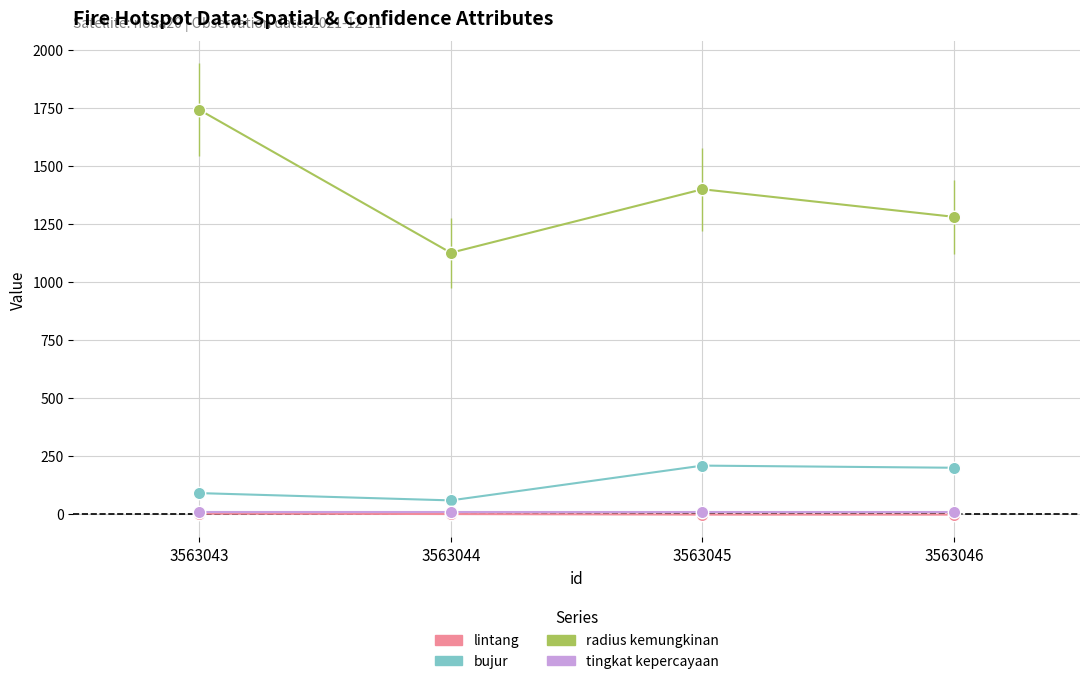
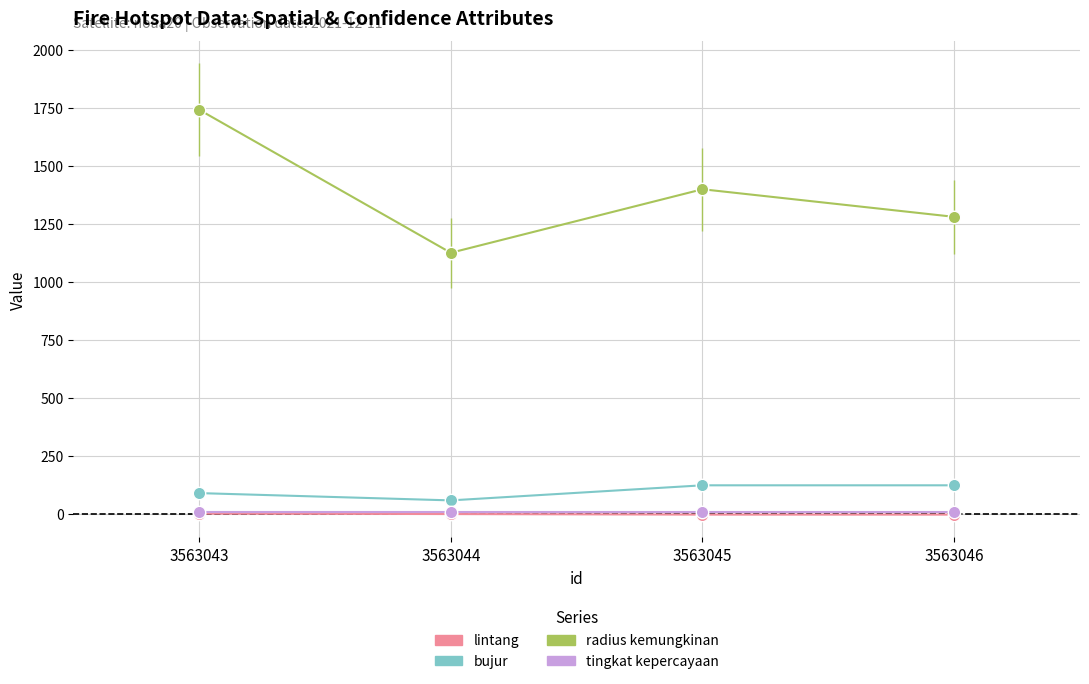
  {
    "lintang": {
      "3563045": 0,
      "3563046": 0
    },
    "bujur": {
      "3563043": 90,
      "3563044": 60,
-     "3563045": 210,
-     "3563046": 200
+     "3563045": 120,
+     "3563046": 120
    },
    "radius kemungkinan": {
      "3563043": 1740,
      "3563044": 1130,
      "3563045": 1400,
      "3563046": 1280
    },
    "tingkat kepercayaan": {
      "3563045": 10,
      "3563046": 10
    }
  }
